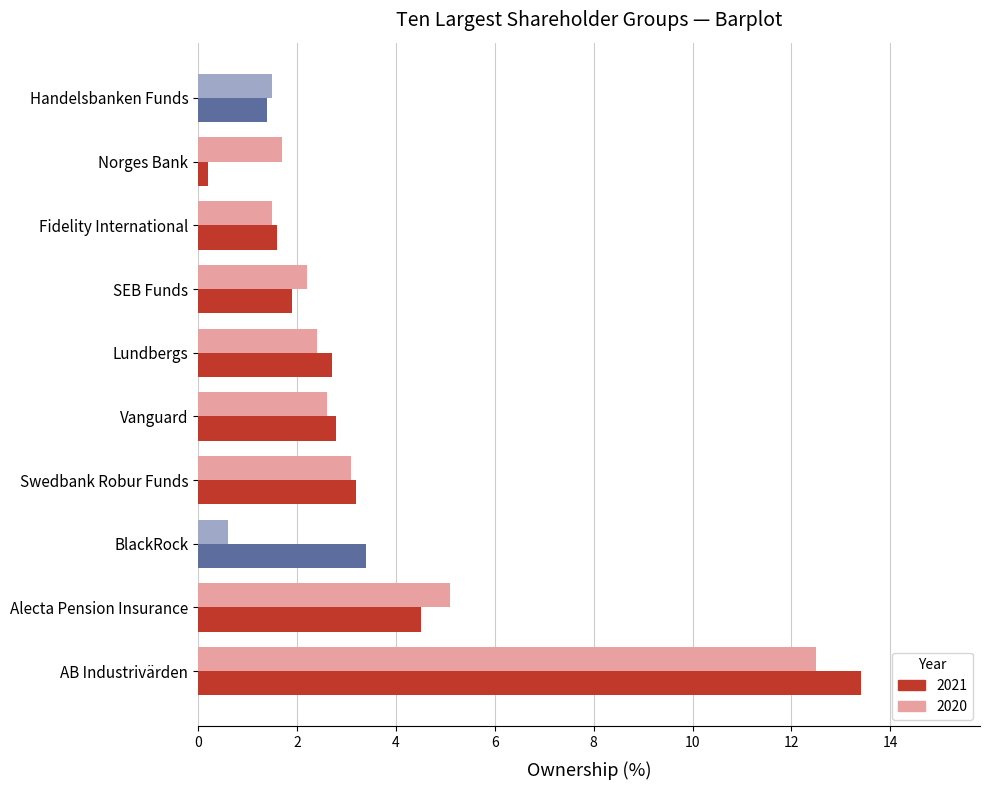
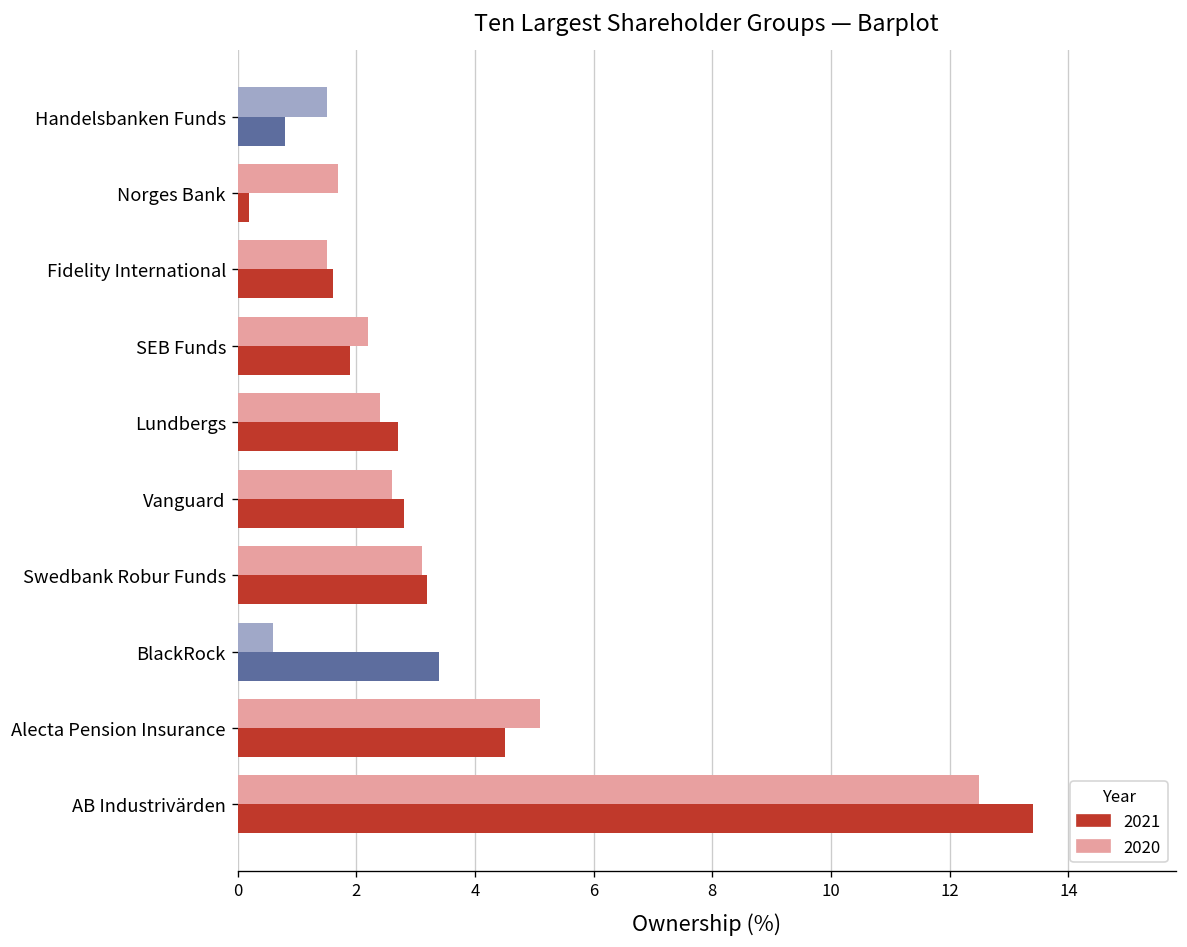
  {
    "2020": {
      "Handelsbanken Funds": 1.5,
      "Norges Bank": 1.7,
      "Fidelity International": 1.5,
      "SEB Funds": 2.2,
      "Lundbergs": 2.4,
      "Vanguard": 2.6,
      "Swedbank Robur Funds": 3.1,
      "BlackRock": 0.6,
      "Alecta Pension Insurance": 5.1,
      "AB Industrivärden": 12.5
    },
    "2021": {
-     "Handelsbanken Funds": 1.4,
+     "Handelsbanken Funds": 0.8,
      "Norges Bank": 0.2,
      "Fidelity International": 1.6,
      "SEB Funds": 1.9,
      "Lundbergs": 2.7,
      "Vanguard": 2.8,
      "Swedbank Robur Funds": 3.2,
      "BlackRock": 3.4,
      "Alecta Pension Insurance": 4.5,
      "AB Industrivärden": 13.4
    }
  }
